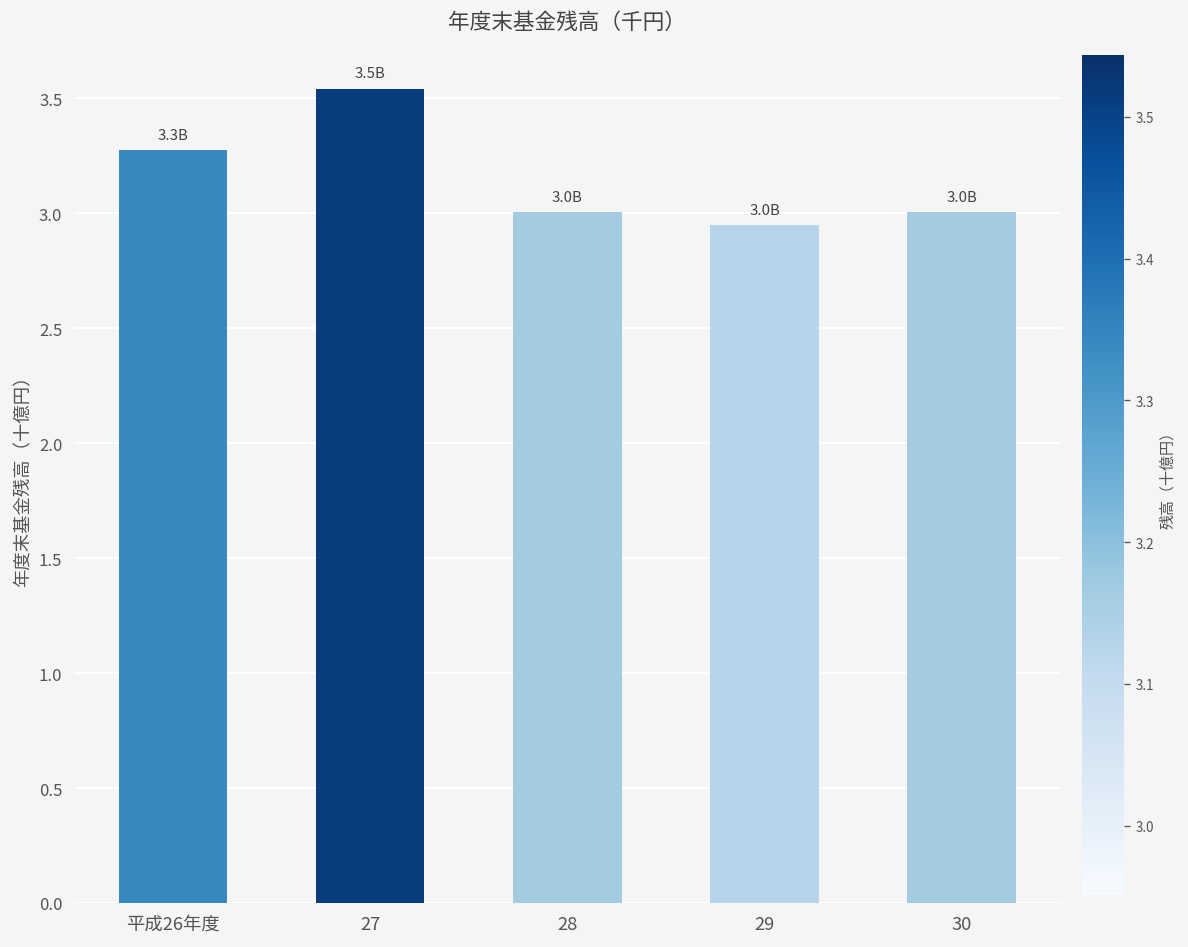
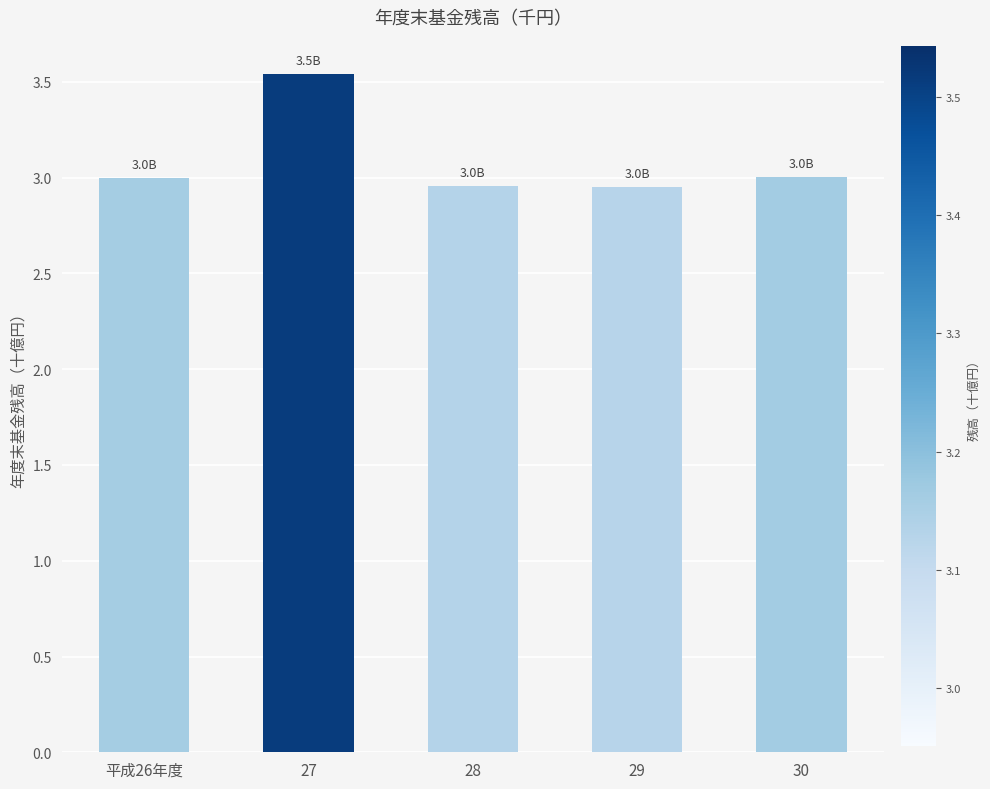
  {
-   "平成26年度": "3.3B",
+   "平成26年度": "3.0B",
    "27": "3.5B",
-   "28": "3.01",
+   "28": "2.96",
    "29": "3.0B",
    "30": "3.0B"
  }
